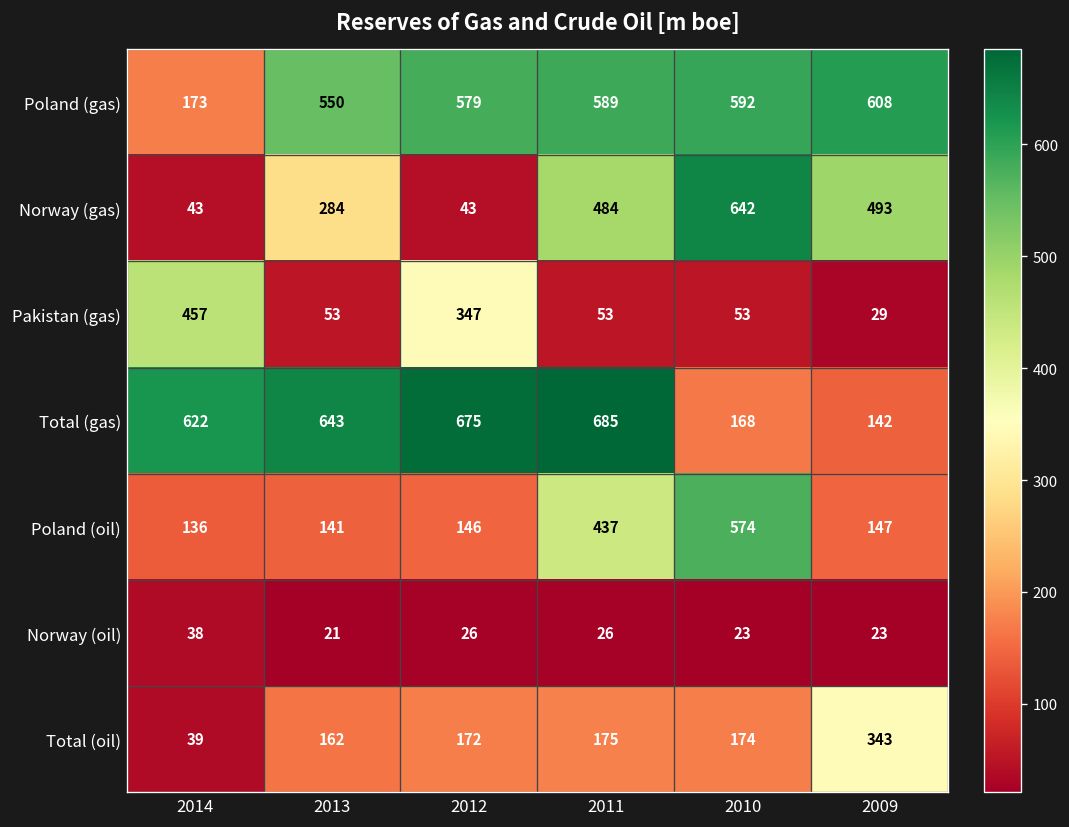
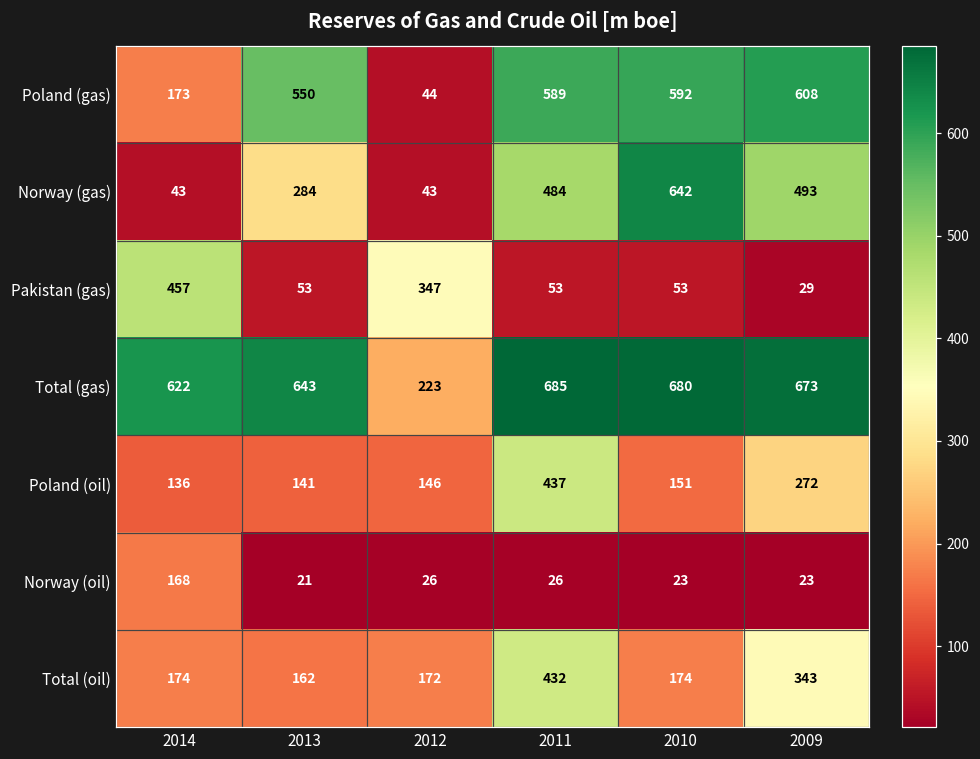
  {
    "Poland (gas)": {
      "2014": 173,
      "2013": 550,
-     "2012": 579,
+     "2012": 44,
      "2011": 589,
      "2010": 592,
      "2009": 608
    },
    "Norway (gas)": {
      "2014": 43,
      "2013": 284,
      "2012": 43,
      "2011": 484,
      "2010": 642,
      "2009": 493
    },
    "Pakistan (gas)": {
      "2014": 457,
      "2013": 53,
      "2012": 347,
      "2011": 53,
      "2010": 53,
      "2009": 29
    },
    "Total (gas)": {
      "2014": 622,
      "2013": 643,
-     "2012": 675,
+     "2012": 223,
      "2011": 685,
-     "2010": 168,
-     "2009": 142
+     "2010": 680,
+     "2009": 673
    },
    "Poland (oil)": {
      "2014": 136,
      "2013": 141,
      "2012": 146,
      "2011": 437,
-     "2010": 574,
-     "2009": 147
+     "2010": 151,
+     "2009": 272
    },
    "Norway (oil)": {
-     "2014": 38,
+     "2014": 168,
      "2013": 21,
      "2012": 26,
      "2011": 26,
      "2010": 23,
      "2009": 23
    },
    "Total (oil)": {
-     "2014": 39,
+     "2014": 174,
      "2013": 162,
      "2012": 172,
-     "2011": 175,
+     "2011": 432,
      "2010": 174,
      "2009": 343
    }
  }
